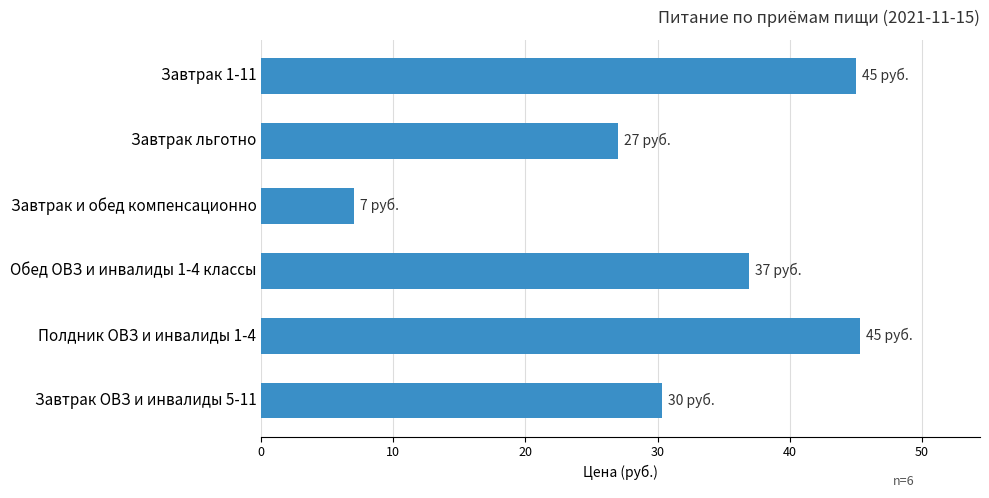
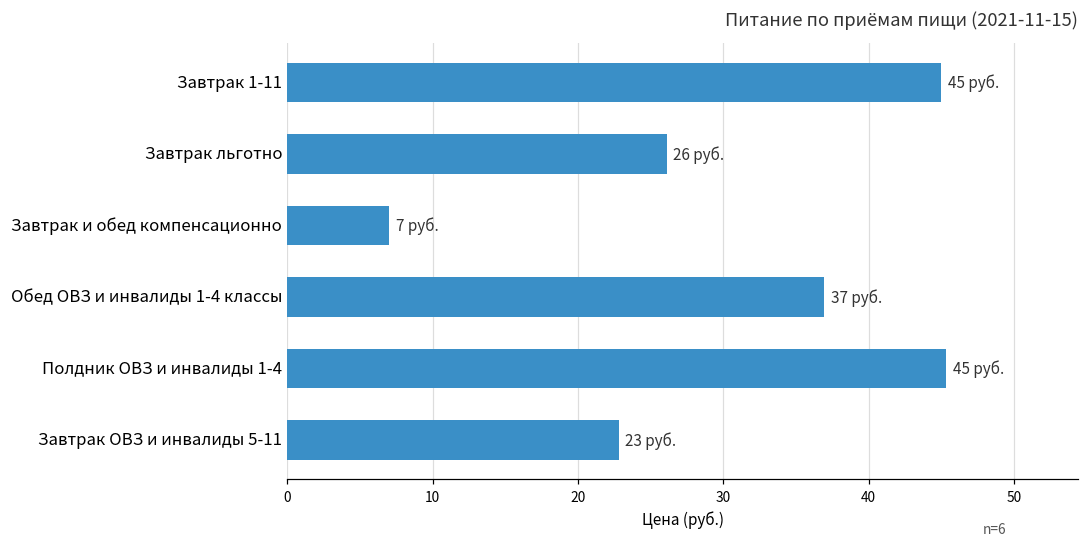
  {
    "Завтрак 1-11": 45,
-   "Завтрак льготно": 27,
+   "Завтрак льготно": 26,
    "Завтрак и обед компенсационно": 7,
    "Обед ОВЗ и инвалиды 1-4 классы": 37,
    "Полдник ОВЗ и инвалиды 1-4": 45,
-   "Завтрак ОВЗ и инвалиды 5-11": 30
+   "Завтрак ОВЗ и инвалиды 5-11": 23
  }
